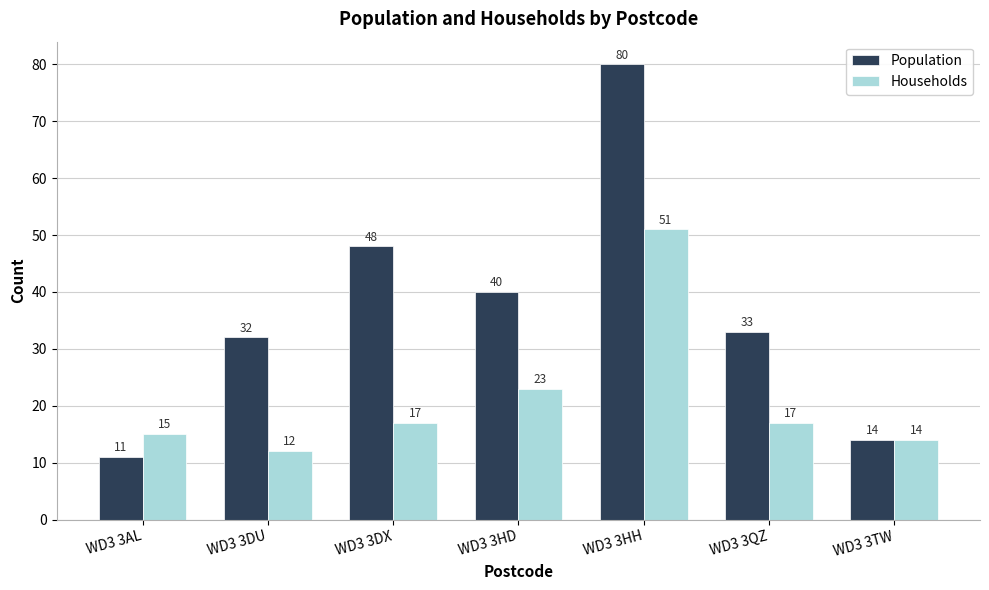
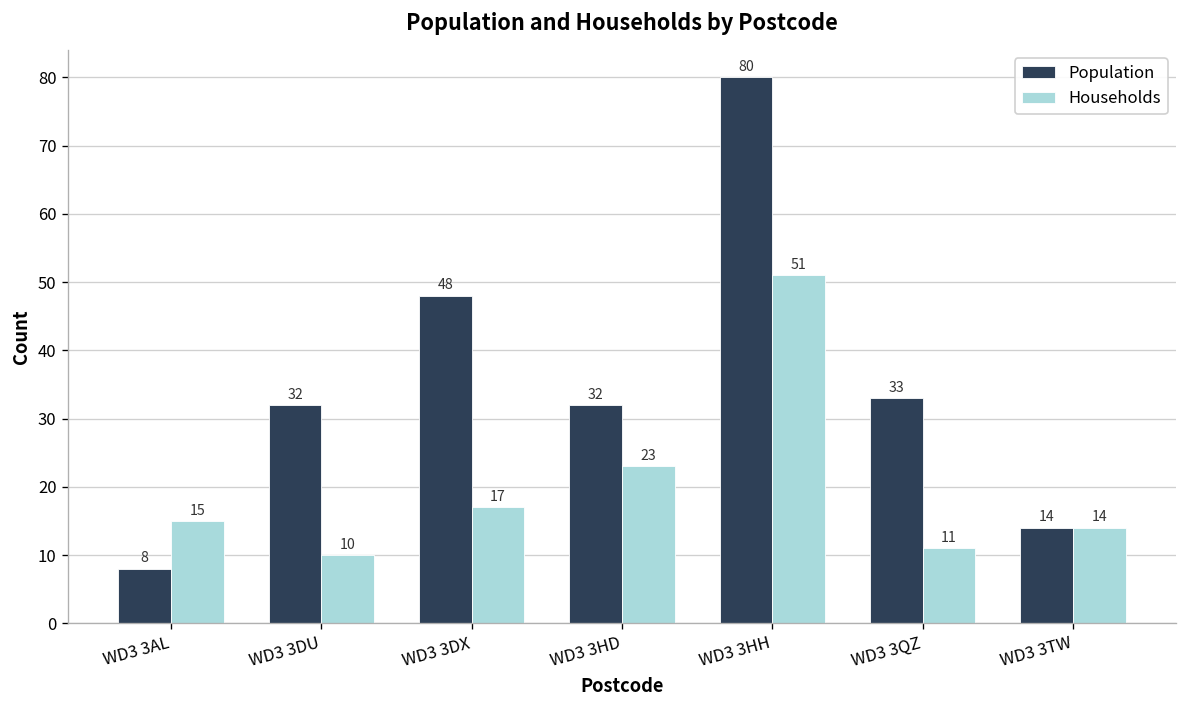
  {
    "Population": {
-     "WD3 3AL": 11,
+     "WD3 3AL": 8,
      "WD3 3DU": 32,
      "WD3 3DX": 48,
-     "WD3 3HD": 40,
+     "WD3 3HD": 32,
      "WD3 3HH": 80,
      "WD3 3QZ": 33,
      "WD3 3TW": 14
    },
    "Households": {
      "WD3 3AL": 15,
-     "WD3 3DU": 12,
+     "WD3 3DU": 10,
      "WD3 3DX": 17,
      "WD3 3HD": 23,
      "WD3 3HH": 51,
-     "WD3 3QZ": 17,
+     "WD3 3QZ": 11,
      "WD3 3TW": 14
    }
  }
